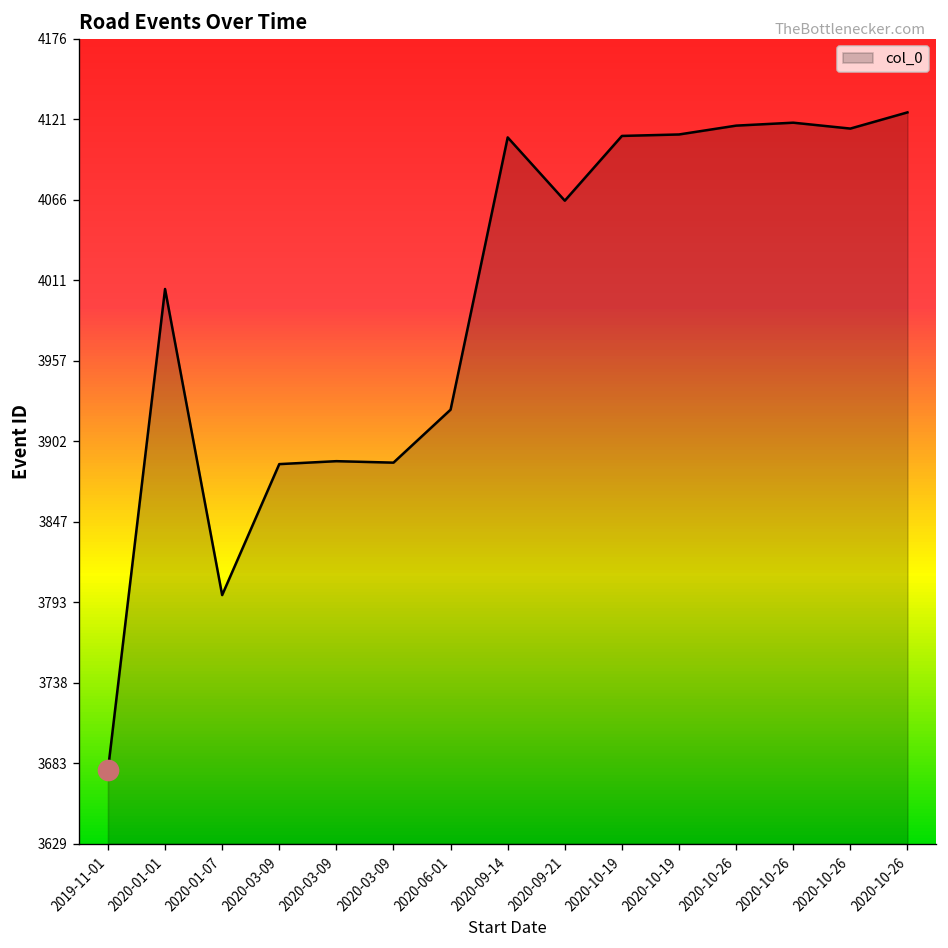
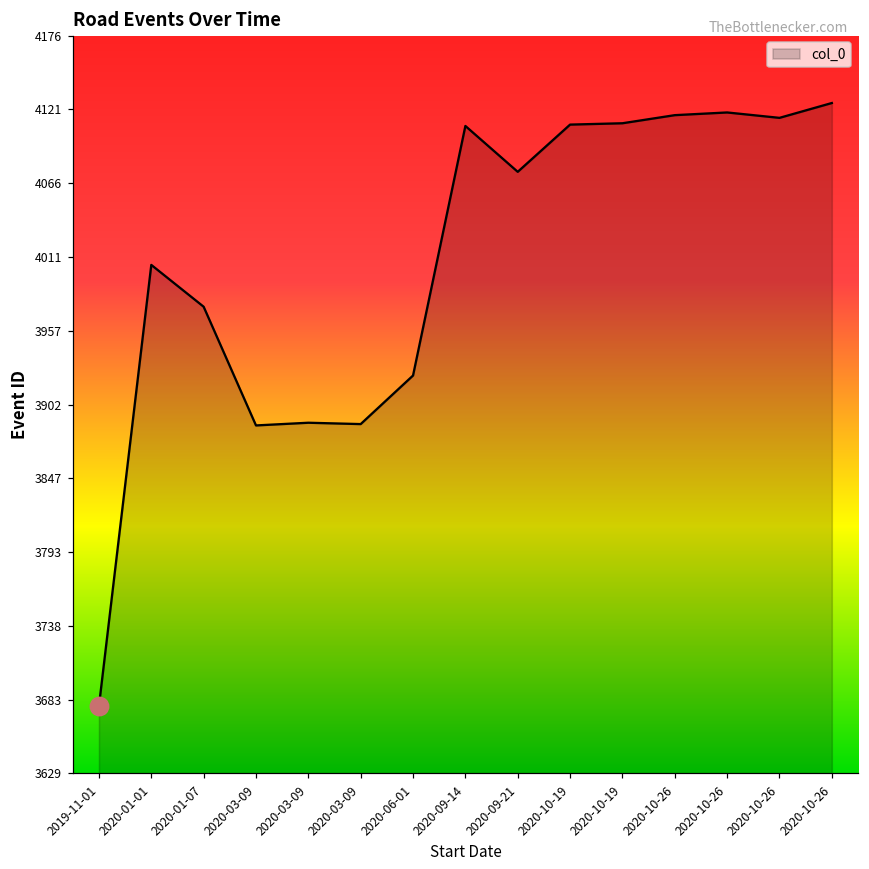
  {
    "col_0": {
      "2020-01-01": 4006,
-     "2020-01-07": 3798,
+     "2020-01-07": 3975,
      "2020-06-01": 3924,
      "2020-09-14": 4109,
-     "2020-09-21": 4066
+     "2020-09-21": 4075
    }
  }
